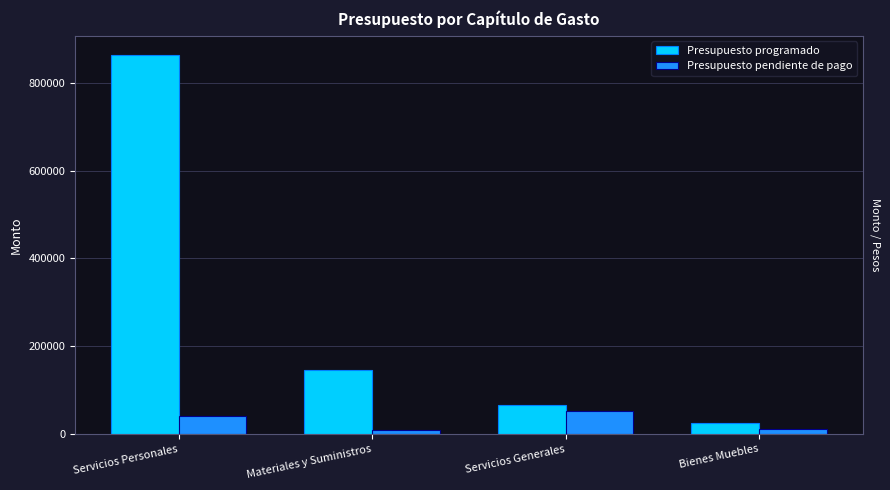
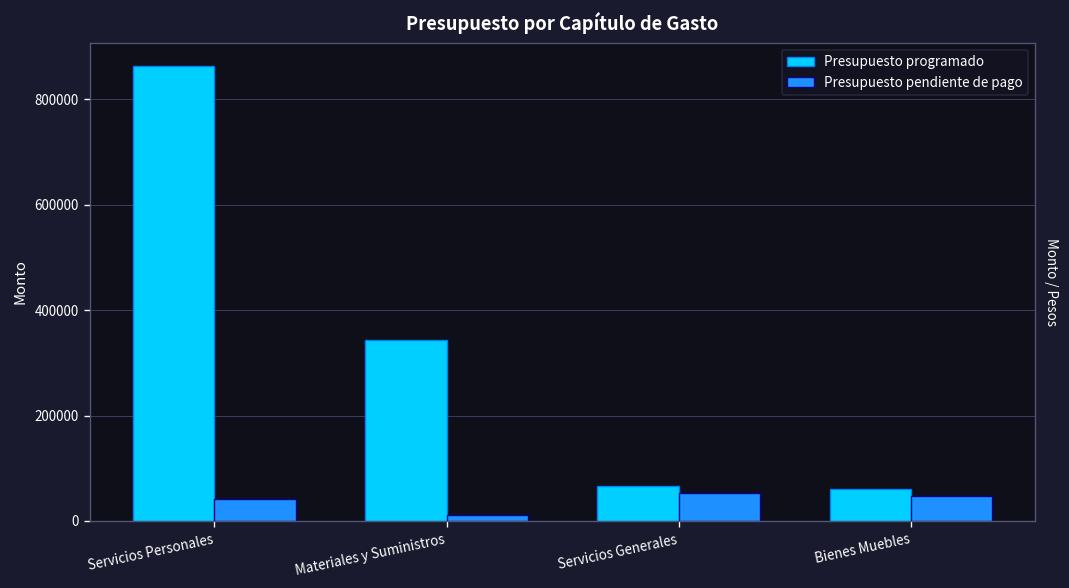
  {
    "Presupuesto programado": {
      "Servicios Personales": 860000,
-     "Materiales y Suministros": 150000,
+     "Materiales y Suministros": 340000,
      "Servicios Generales": 70000,
-     "Bienes Muebles": 30000
+     "Bienes Muebles": 60000
    },
    "Presupuesto pendiente de pago": {
      "Servicios Personales": 40000,
      "Materiales y Suministros": 10000,
      "Servicios Generales": 50000,
-     "Bienes Muebles": 10000
+     "Bienes Muebles": 50000
    }
  }
